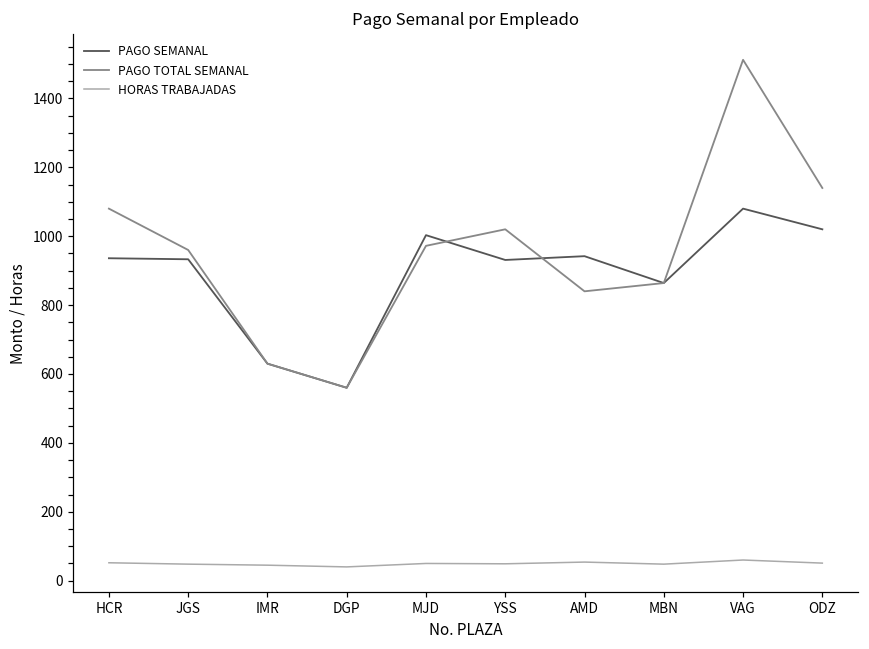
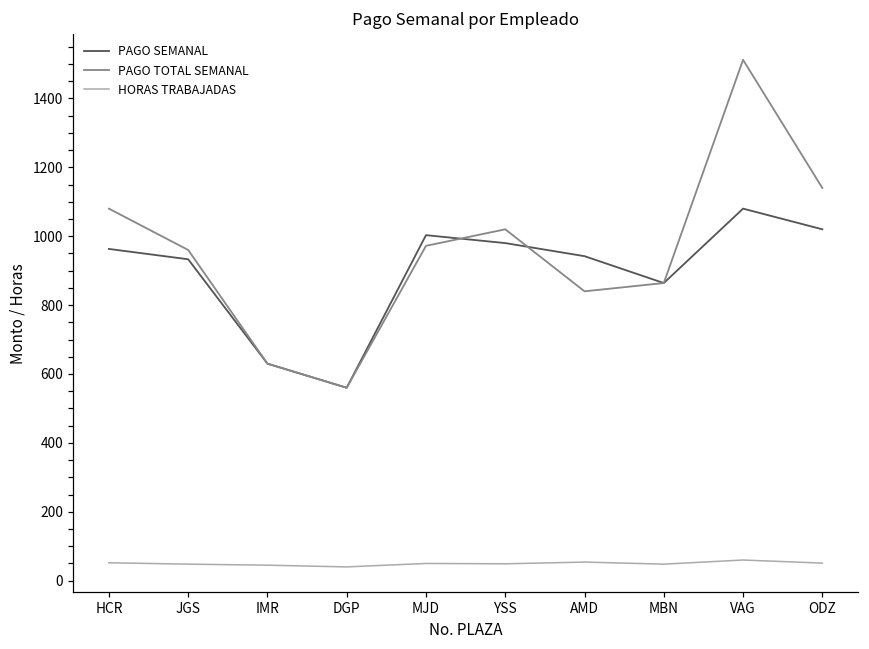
  {
    "PAGO SEMANAL": {
-     "HCR": 940,
+     "HCR": 960,
      "JGS": 930,
      "MJD": 1000,
-     "YSS": 930,
+     "YSS": 980,
      "AMD": 940,
      "VAG": 1080,
      "ODZ": 1020
    }
  }
